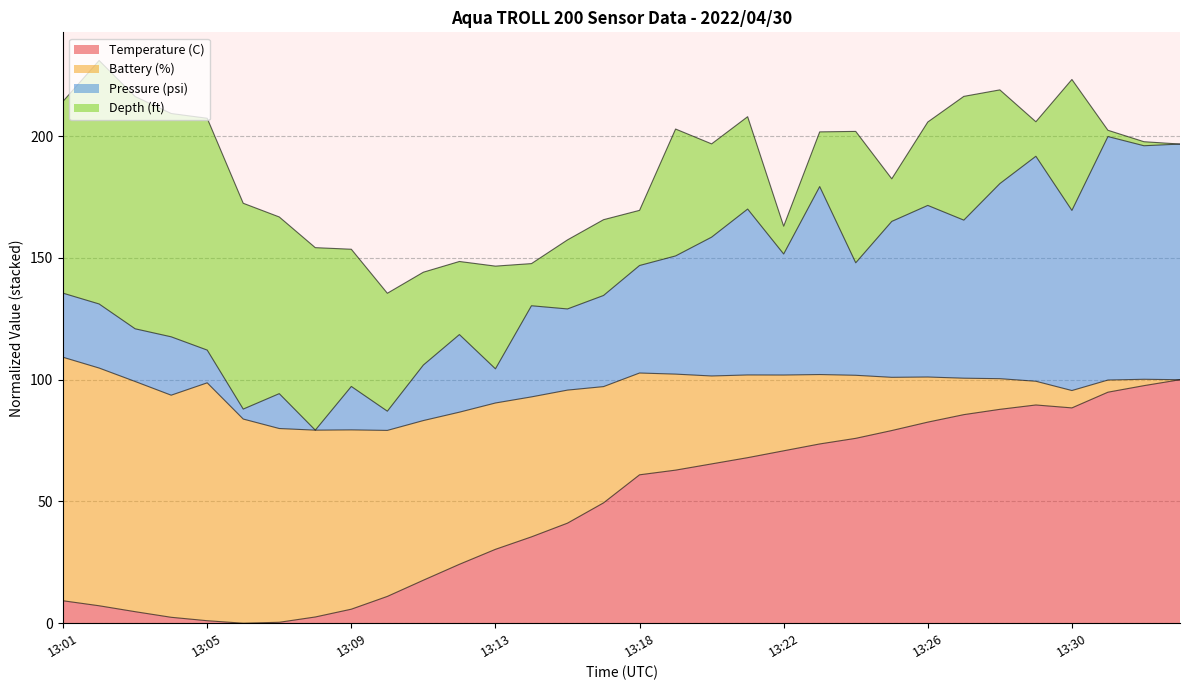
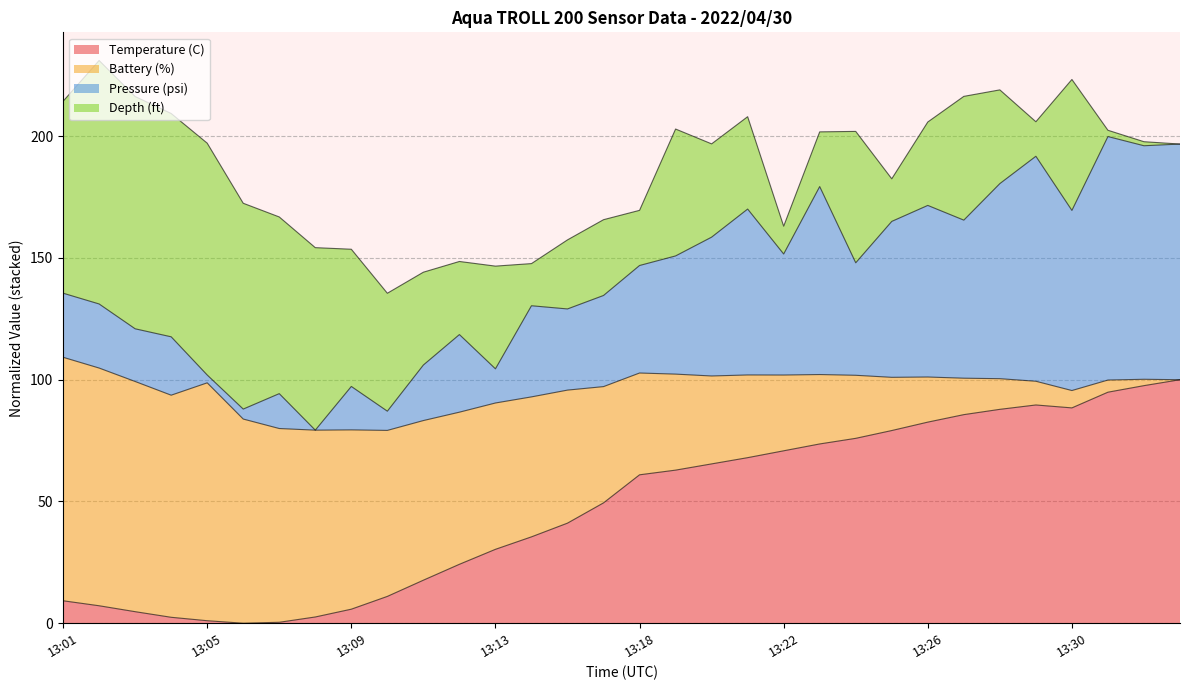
  {
    "Temperature (C)": {
      "13:01": 9,
      "13:05": 1,
      "13:09": 6,
      "13:13": 30,
      "13:18": 61,
      "13:22": 71,
      "13:26": 83,
      "13:30": 88
    },
    "Battery (%)": {
      "13:01": 100,
      "13:05": 98,
      "13:09": 74,
      "13:13": 60,
      "13:18": 42,
      "13:22": 31,
      "13:26": 19,
      "13:30": 7
    },
    "Pressure (psi)": {
      "13:01": 26,
-     "13:05": 13,
+     "13:05": 3,
      "13:09": 18,
      "13:13": 14,
      "13:18": 44,
      "13:22": 50,
      "13:26": 70,
      "13:30": 74
    },
    "Depth (ft)": {
      "13:01": 79,
      "13:09": 56,
      "13:13": 42,
      "13:18": 23,
      "13:22": 11,
      "13:26": 34,
      "13:30": 54
    }
  }
